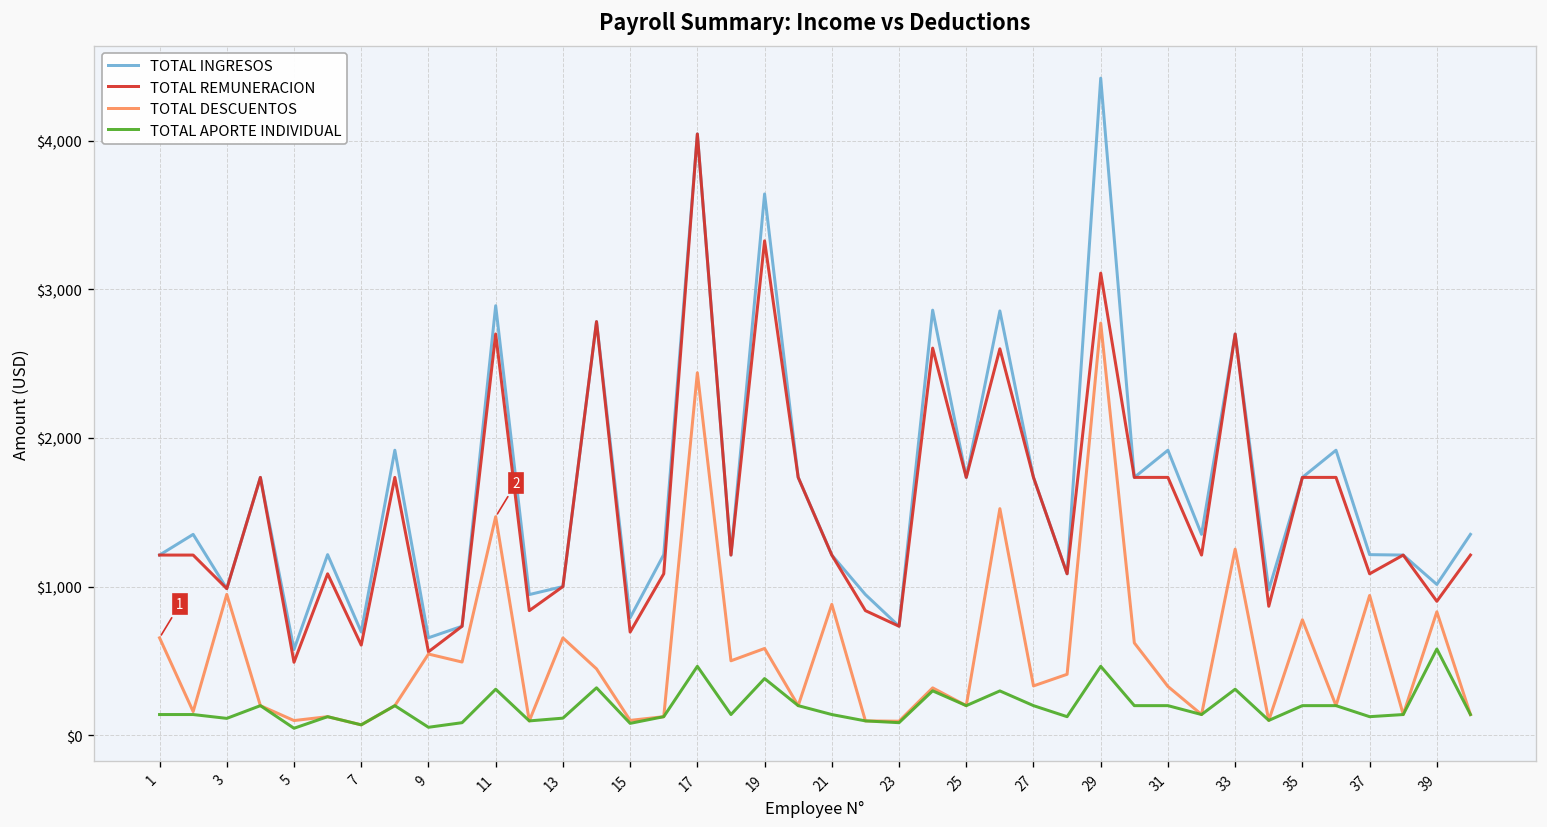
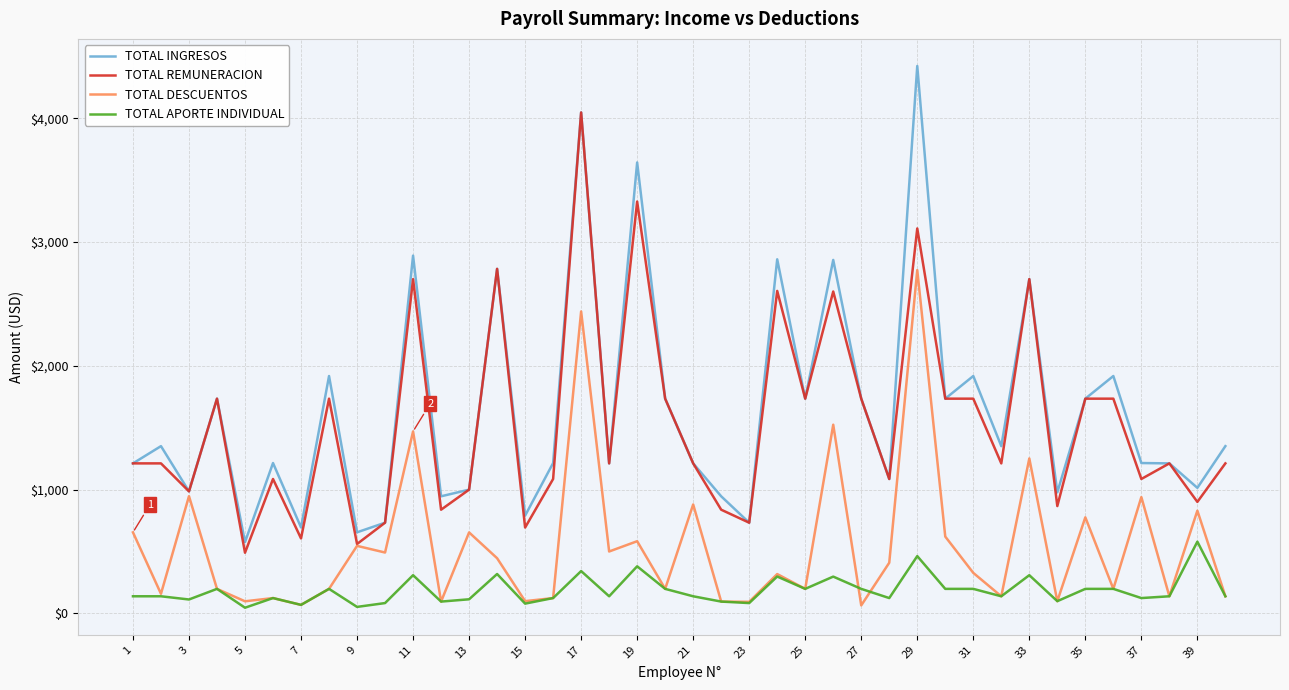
  {
    "TOTAL INGRESOS": {
      "5": "$580",
      "7": "$690",
      "9": "$660",
      "11": "$2,890",
      "15": "$790",
      "19": "$3,640",
      "29": "$4,420",
      "31": "$1,920",
      "37": "$1,210",
      "39": "$1,010"
    },
    "TOTAL REMUNERACION": {
      "5": "$490",
      "7": "$610",
      "11": "$2,700",
      "15": "$690",
      "19": "$3,330",
      "29": "$3,110",
      "31": "$1,730",
      "37": "$1,090",
      "39": "$900"
    },
    "TOTAL DESCUENTOS": {
      "1": "$660",
      "3": "$950",
      "5": "$100",
      "11": "$1,470",
      "13": "$650",
      "17": "$2,440",
      "19": "$580",
      "21": "$880",
-     "27": "$330",
+     "27": "$70",
      "29": "$2,770",
      "31": "$330",
      "33": "$1,250",
      "35": "$780",
      "37": "$940",
      "39": "$830"
    },
    "TOTAL APORTE INDIVIDUAL": {
      "1": "$140",
      "3": "$110",
      "5": "$50",
      "9": "$50",
      "11": "$310",
      "13": "$110",
-     "17": "$460",
+     "17": "$340",
      "19": "$380",
      "21": "$140",
      "27": "$200",
      "29": "$460",
      "31": "$200",
      "33": "$310",
      "35": "$200",
      "37": "$120",
      "39": "$580"
    }
  }
